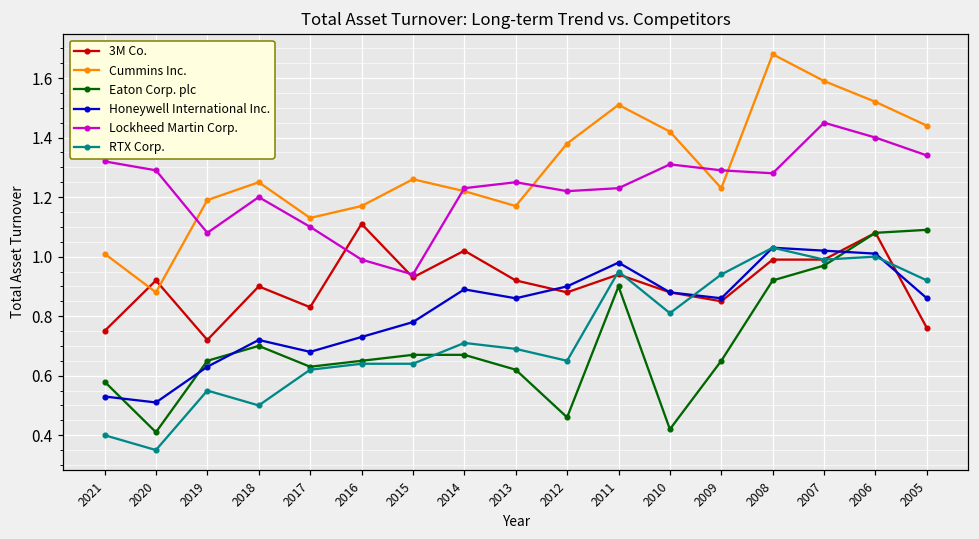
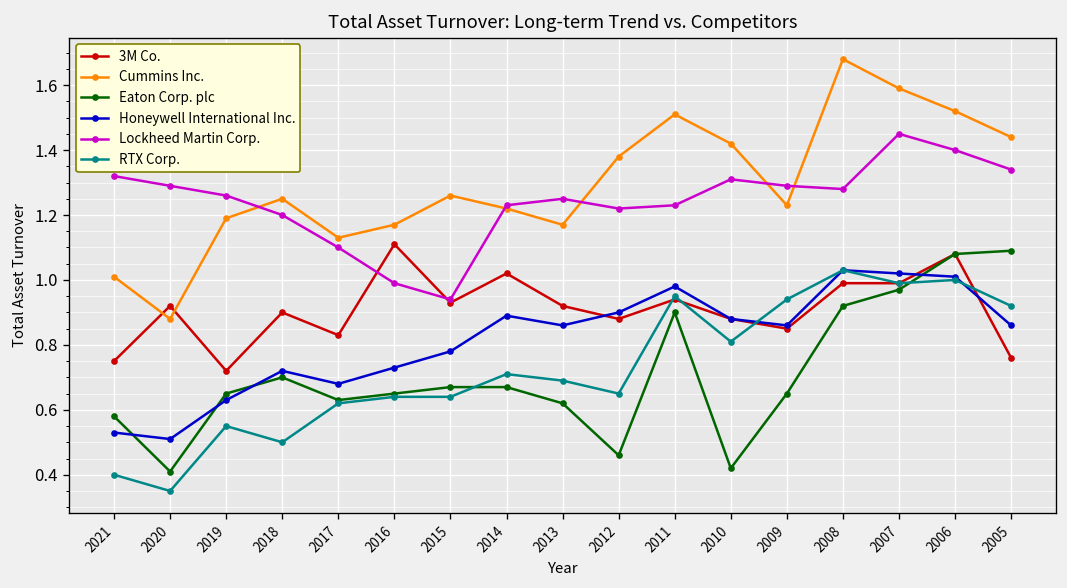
  {
    "3M Co.": {
      "2021": 0.75,
      "2020": 0.92,
      "2019": 0.72,
      "2018": 0.90,
      "2017": 0.83,
      "2016": 1.11,
      "2015": 0.93,
      "2014": 1.02,
      "2013": 0.92,
      "2012": 0.88,
      "2011": 0.94,
      "2009": 0.85,
      "2008": 0.99,
      "2005": 0.76
    },
    "Cummins Inc.": {
      "2021": 1.01,
      "2020": 0.88,
      "2019": 1.19,
      "2018": 1.25,
      "2017": 1.13,
      "2016": 1.17,
      "2015": 1.26,
      "2014": 1.22,
      "2013": 1.17,
      "2012": 1.38,
      "2011": 1.51,
      "2010": 1.42,
      "2009": 1.23,
      "2008": 1.68,
      "2007": 1.59,
      "2006": 1.52,
      "2005": 1.44
    },
    "Eaton Corp. plc": {
      "2021": 0.58,
      "2020": 0.41,
      "2019": 0.65,
      "2018": 0.70,
      "2017": 0.63,
      "2016": 0.65,
      "2015": 0.67,
      "2014": 0.67,
      "2013": 0.62,
      "2012": 0.46,
      "2011": 0.90,
      "2010": 0.42,
      "2009": 0.65,
      "2008": 0.92,
      "2007": 0.97,
      "2005": 1.09
    },
    "Honeywell International Inc.": {
      "2021": 0.53,
      "2020": 0.51,
      "2019": 0.63,
      "2018": 0.72,
      "2017": 0.68,
      "2016": 0.73,
      "2015": 0.78,
      "2014": 0.89,
      "2013": 0.86,
      "2012": 0.90,
      "2011": 0.98,
      "2009": 0.86,
      "2007": 1.02,
      "2006": 1.01,
      "2005": 0.86
    },
    "Lockheed Martin Corp.": {
      "2021": 1.32,
      "2020": 1.29,
-     "2019": 1.08,
+     "2019": 1.26,
      "2018": 1.20,
      "2017": 1.10,
      "2016": 0.99,
      "2015": 0.94,
      "2014": 1.23,
      "2013": 1.25,
      "2012": 1.22,
      "2011": 1.23,
      "2010": 1.31,
      "2009": 1.29,
      "2008": 1.28,
      "2007": 1.45,
      "2006": 1.40,
      "2005": 1.34
    },
    "RTX Corp.": {
      "2021": 0.40,
      "2020": 0.35,
      "2019": 0.55,
      "2018": 0.50,
      "2017": 0.62,
      "2016": 0.64,
      "2015": 0.64,
      "2014": 0.71,
      "2013": 0.69,
      "2012": 0.65,
      "2011": 0.95,
      "2010": 0.81,
      "2009": 0.94,
      "2006": 1.00,
      "2005": 0.92
    }
  }
